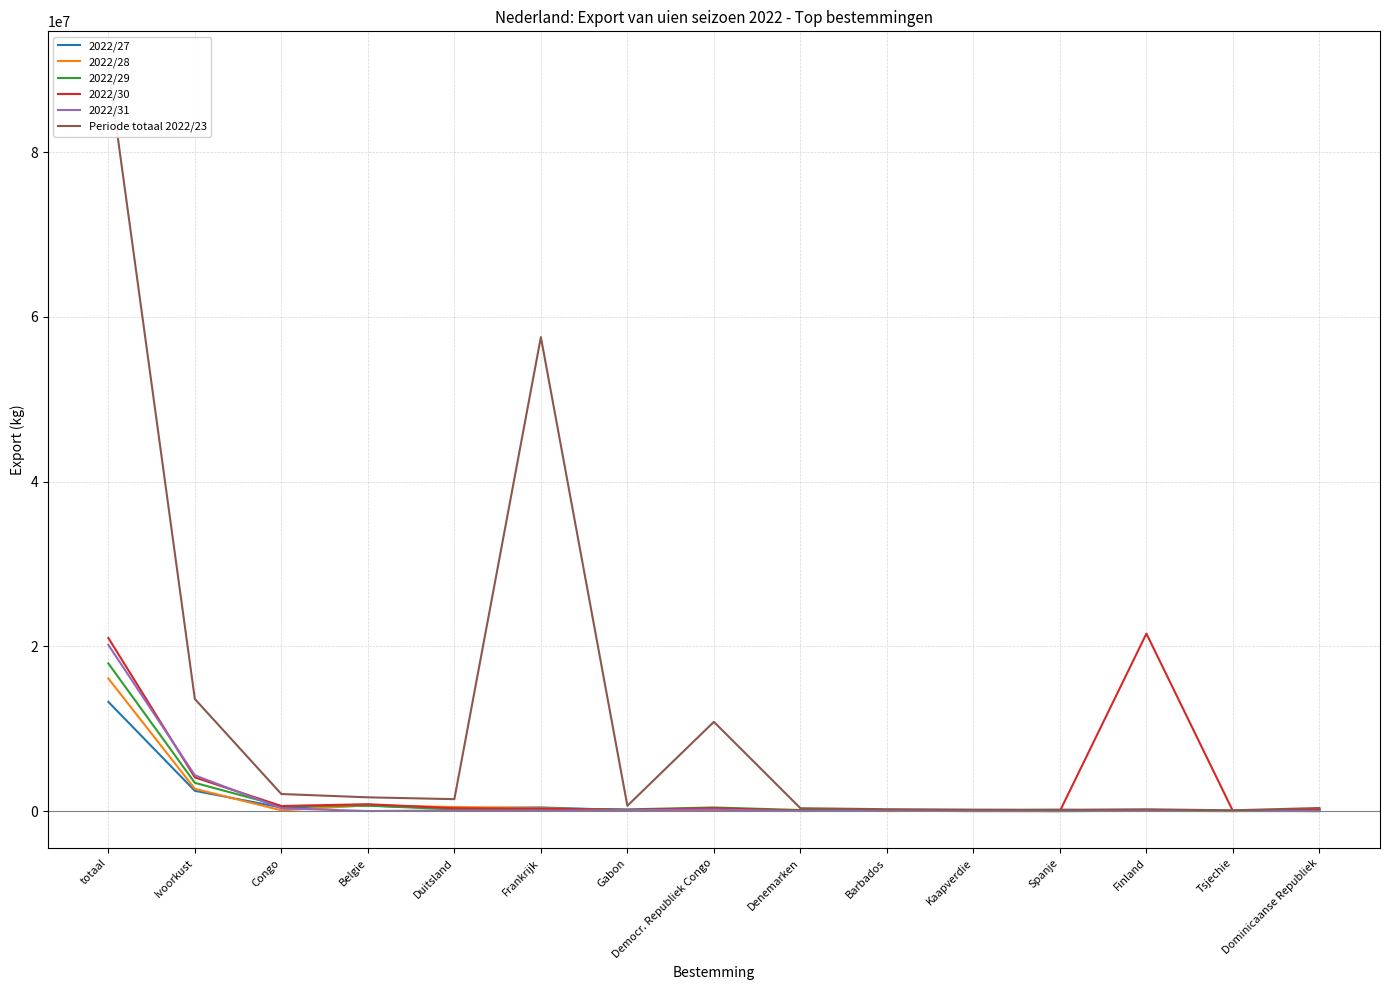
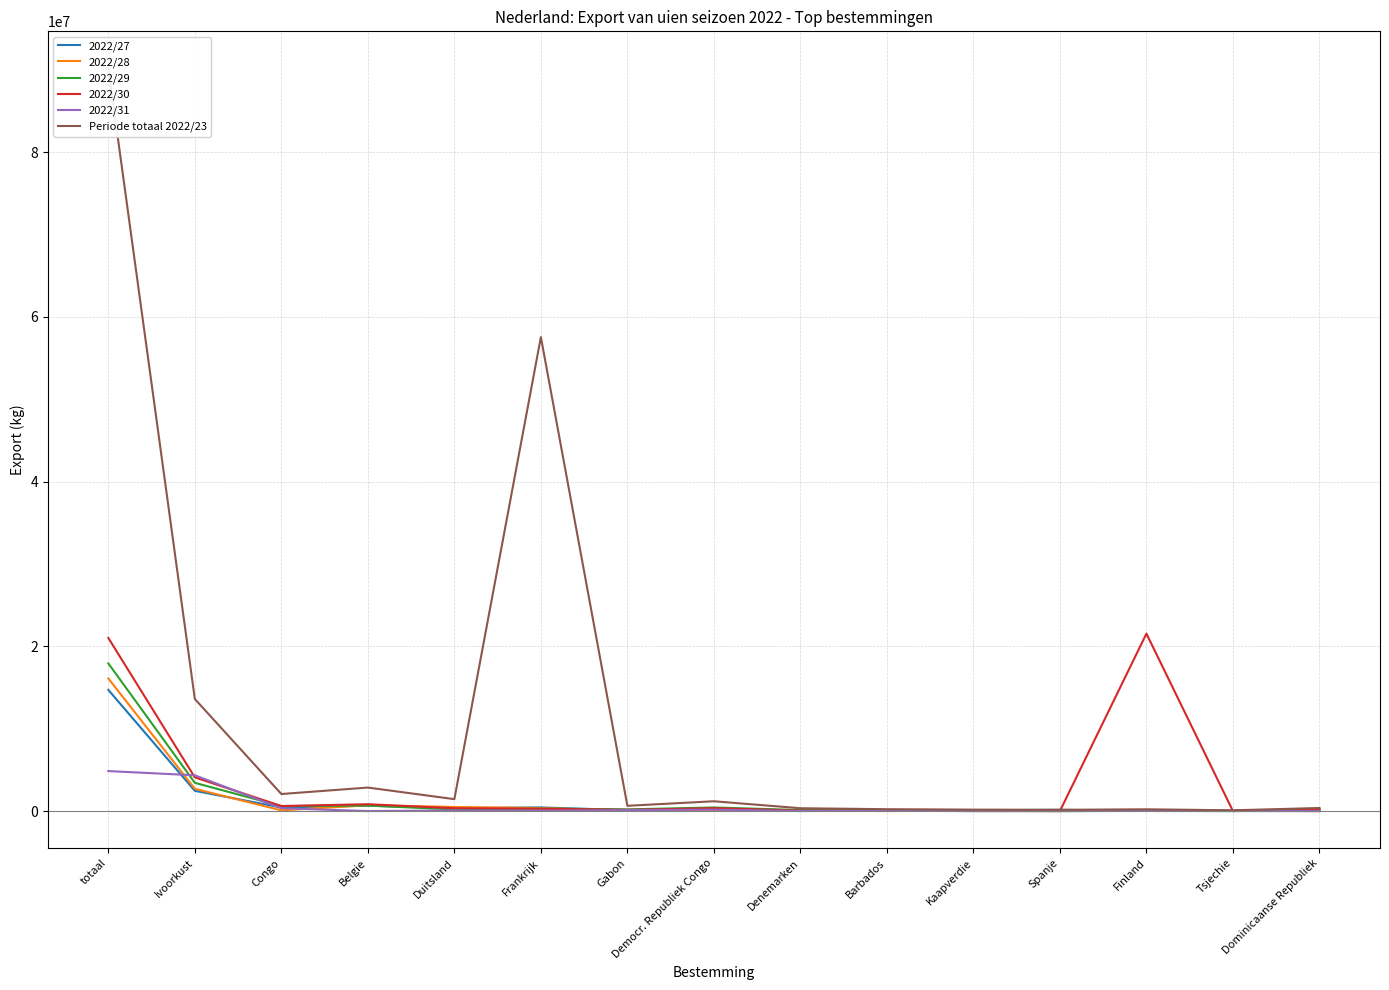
  {
    "2022/27": {
-     "totaal": 13000000
+     "totaal": 15000000
    },
    "2022/28": {
      "totaal": 16000000
    },
    "2022/29": {
      "totaal": 18000000,
      "Ivoorkust": 3000000
    },
    "2022/30": {
      "totaal": 21000000,
      "Finland": 22000000
    },
    "2022/31": {
-     "totaal": 20000000,
+     "totaal": 5000000,
      "Belgie": 0
    },
    "Periode totaal 2022/23": {
      "Ivoorkust": 14000000,
      "Congo": 2000000,
-     "Belgie": 2000000,
+     "Belgie": 3000000,
      "Duitsland": 1000000,
      "Frankrijk": 58000000,
      "Gabon": 1000000,
-     "Democr. Republiek Congo": 11000000
+     "Democr. Republiek Congo": 1000000
    }
  }
